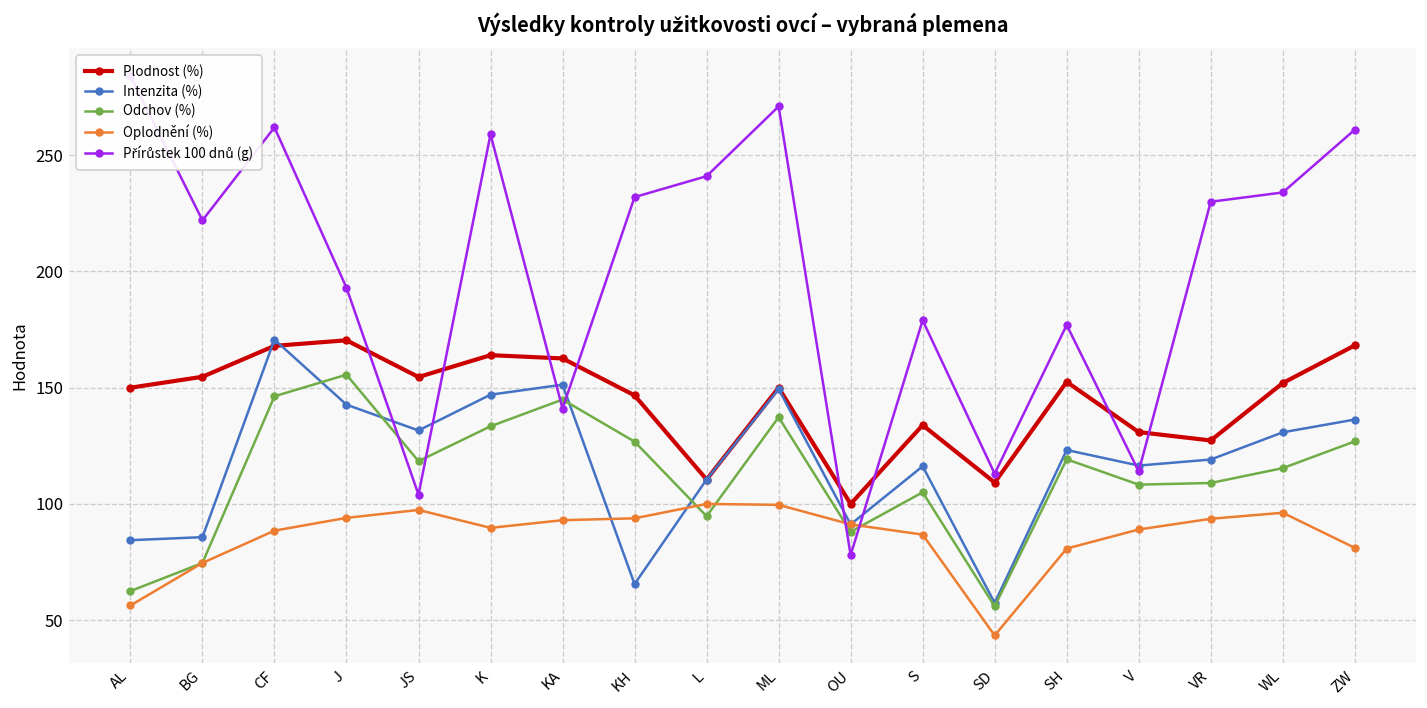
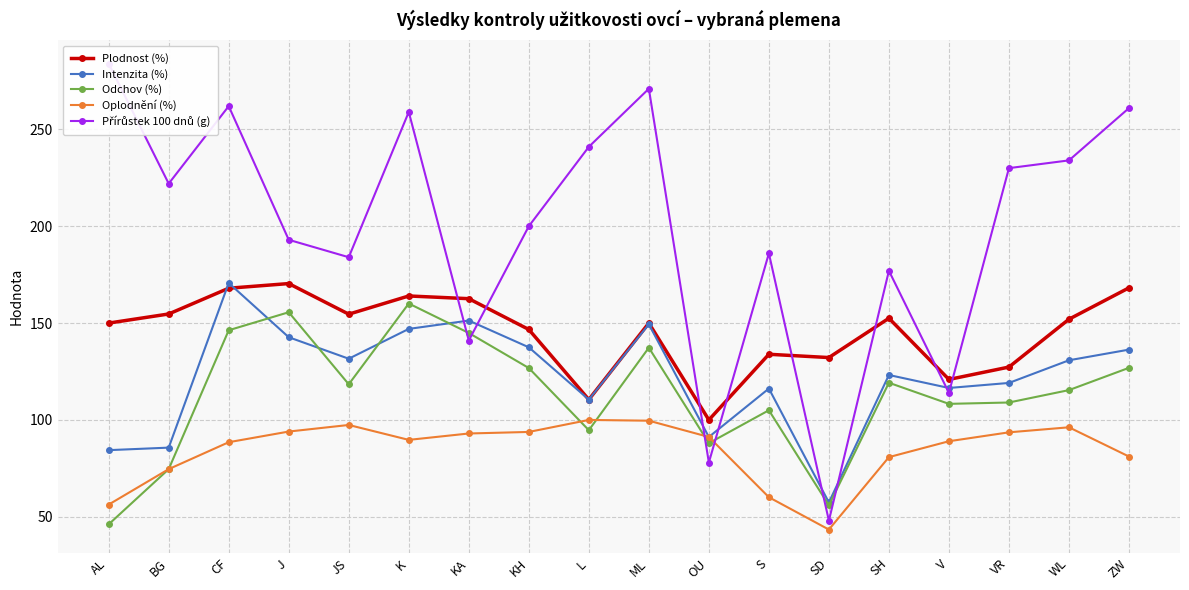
  {
    "Plodnost (%)": {
      "AL": 150,
      "BG": 155,
      "CF": 168,
      "J": 170,
      "JS": 155,
      "K": 164,
      "KA": 163,
      "KH": 147,
      "OU": 100,
      "S": 134,
-     "SD": 109,
+     "SD": 132,
      "SH": 153,
-     "V": 131,
+     "V": 121,
      "VR": 127,
      "WL": 152,
      "ZW": 168
    },
    "Intenzita (%)": {
      "AL": 84,
      "BG": 86,
      "CF": 171,
      "J": 143,
      "JS": 132,
      "K": 147,
      "KA": 151,
-     "KH": 66,
+     "KH": 138,
      "S": 116,
      "SD": 57,
      "SH": 123,
      "V": 117,
      "VR": 119,
      "WL": 131,
      "ZW": 136
    },
    "Odchov (%)": {
-     "AL": 63,
+     "AL": 46,
      "CF": 146,
      "J": 156,
      "JS": 118,
-     "K": 133,
+     "K": 160,
      "KA": 145,
      "KH": 127,
      "L": 95,
      "ML": 137,
      "OU": 88,
      "S": 105,
      "SD": 56,
      "SH": 119,
      "V": 108,
      "VR": 109,
      "WL": 115,
      "ZW": 127
    },
    "Oplodnění (%)": {
      "AL": 56,
      "CF": 89,
      "J": 94,
      "JS": 97,
      "K": 90,
      "KA": 93,
      "KH": 94,
      "L": 100,
      "ML": 100,
-     "S": 87,
+     "S": 60,
      "SD": 43,
      "SH": 81,
      "V": 89,
      "VR": 94,
      "WL": 96,
      "ZW": 81
    },
    "Přírůstek 100 dnů (g)": {
      "BG": 222,
      "CF": 262,
      "J": 193,
-     "JS": 104,
+     "JS": 184,
      "K": 259,
      "KA": 141,
-     "KH": 232,
+     "KH": 200,
      "L": 241,
      "ML": 271,
      "OU": 78,
-     "S": 179,
-     "SD": 113,
+     "S": 186,
+     "SD": 48,
      "SH": 177,
      "V": 114,
      "VR": 230,
      "WL": 234,
      "ZW": 261
    }
  }
